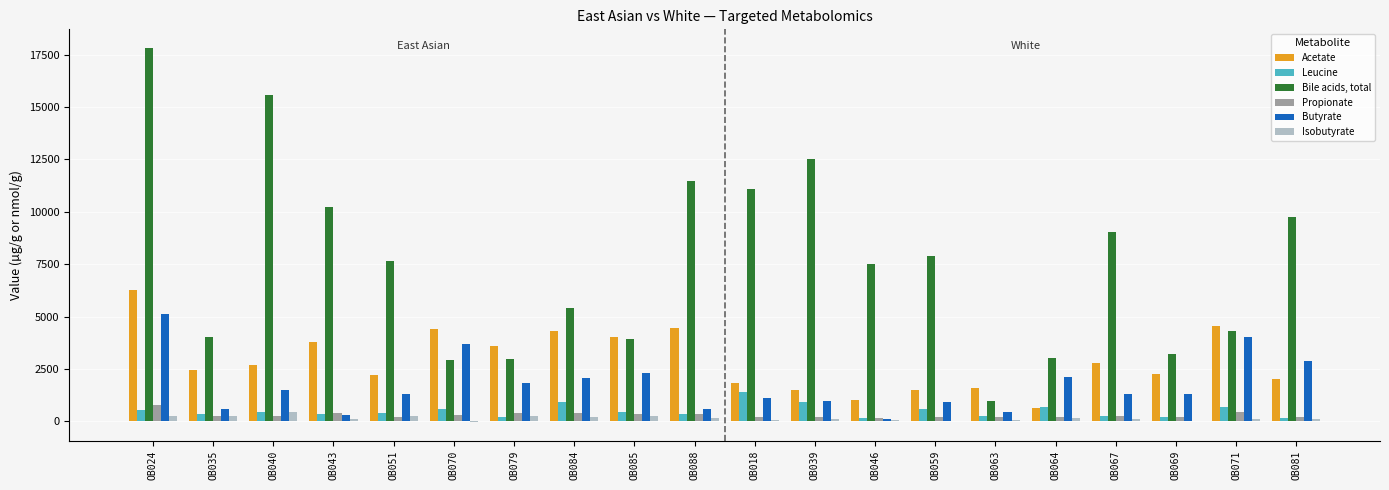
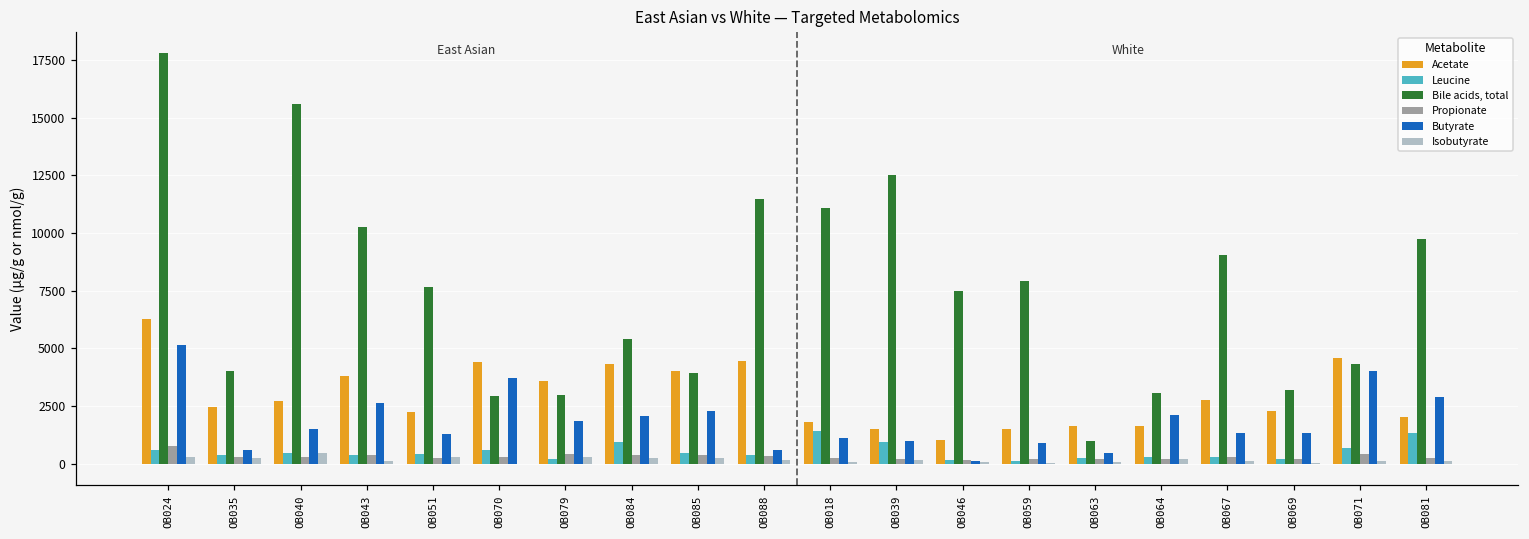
  {
    "Acetate": {
      "OB024": 6300,
      "OB035": 2400,
      "OB040": 2700,
      "OB043": 3800,
      "OB051": 2200,
      "OB070": 4400,
      "OB079": 3600,
      "OB084": 4300,
      "OB085": 4000,
      "OB088": 4400,
      "OB018": 1800,
      "OB039": 1500,
      "OB046": 1000,
      "OB059": 1500,
      "OB063": 1600,
-     "OB064": 700,
+     "OB064": 1600,
      "OB067": 2800,
      "OB069": 2300,
      "OB071": 4600,
      "OB081": 2000
    },
    "Leucine": {
      "OB024": 600,
      "OB035": 400,
      "OB040": 500,
      "OB043": 400,
      "OB051": 400,
      "OB070": 600,
      "OB079": 200,
      "OB084": 900,
      "OB085": 500,
      "OB088": 400,
      "OB018": 1400,
      "OB039": 900,
      "OB046": 200,
-     "OB059": 600,
+     "OB059": 100,
      "OB063": 200,
-     "OB064": 700,
+     "OB064": 300,
      "OB067": 300,
      "OB069": 200,
      "OB071": 700,
-     "OB081": 200
+     "OB081": 1300
    },
    "Bile acids, total": {
      "OB024": 17800,
      "OB035": 4000,
      "OB040": 15600,
      "OB043": 10200,
      "OB051": 7600,
      "OB070": 2900,
      "OB079": 3000,
      "OB084": 5400,
      "OB085": 3900,
      "OB088": 11500,
      "OB018": 11100,
      "OB039": 12500,
      "OB046": 7500,
      "OB059": 7900,
      "OB063": 1000,
      "OB064": 3000,
      "OB067": 9000,
      "OB069": 3200,
      "OB071": 4300,
      "OB081": 9700
    },
    "Butyrate": {
      "OB024": 5100,
      "OB035": 600,
      "OB040": 1500,
-     "OB043": 300,
+     "OB043": 2600,
      "OB051": 1300,
      "OB070": 3700,
      "OB079": 1800,
      "OB084": 2100,
      "OB085": 2300,
      "OB088": 600,
      "OB018": 1100,
      "OB039": 1000,
      "OB059": 900,
      "OB063": 400,
      "OB064": 2100,
      "OB067": 1300,
      "OB069": 1300,
      "OB071": 4000,
      "OB081": 2900
    }
  }
